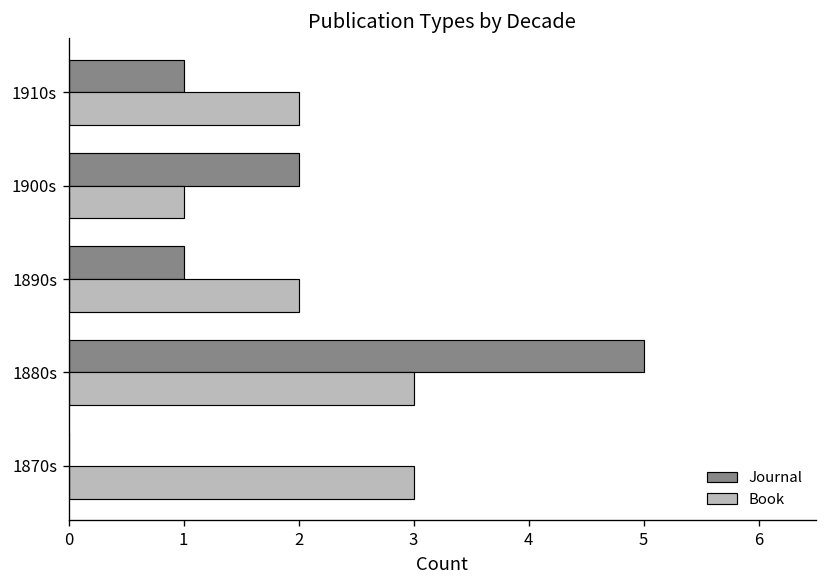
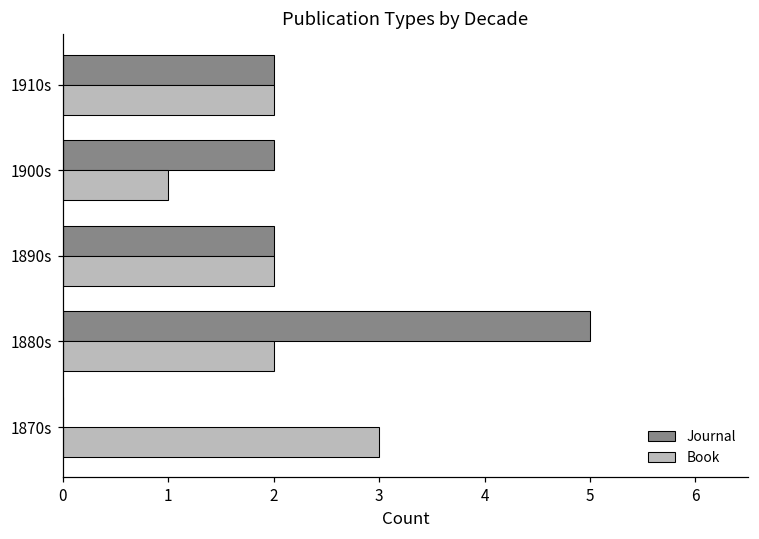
  {
    "Journal": {
-     "1910s": 1,
+     "1910s": 2,
      "1900s": 2,
-     "1890s": 1,
+     "1890s": 2,
      "1880s": 5,
      "1870s": 0
    },
    "Book": {
      "1910s": 2,
      "1900s": 1,
      "1890s": 2,
-     "1880s": 3,
+     "1880s": 2,
      "1870s": 3
    }
  }
